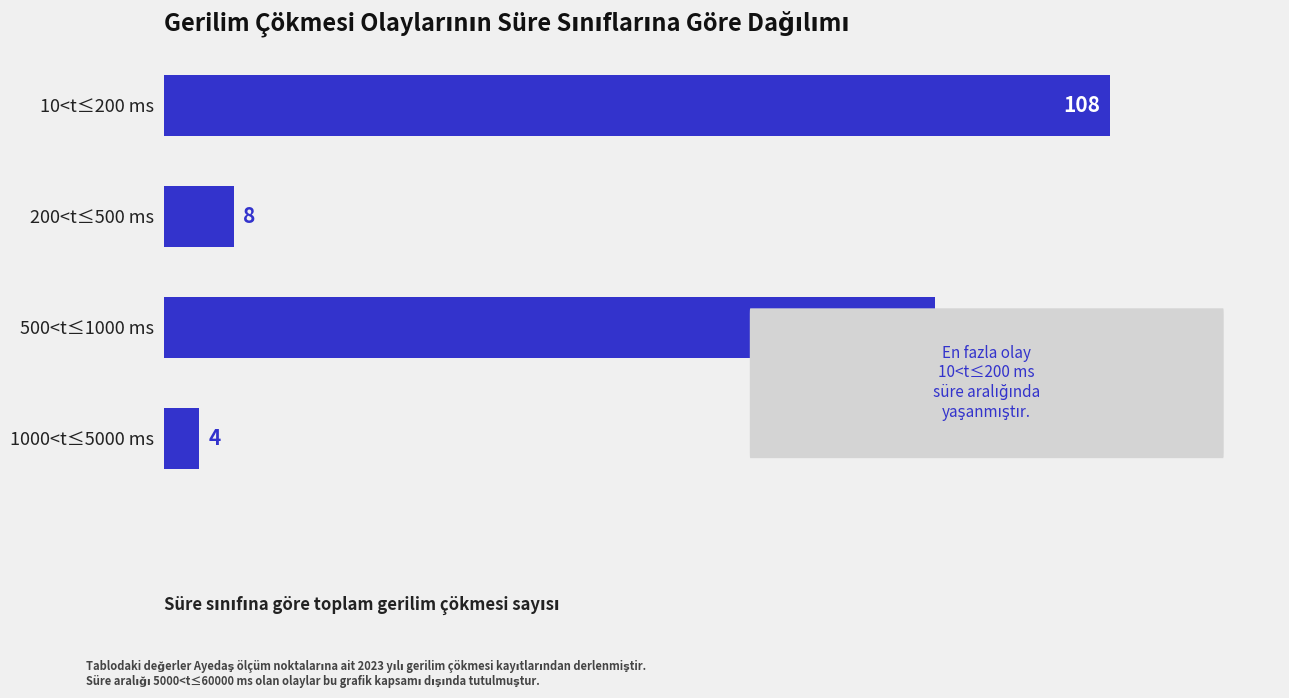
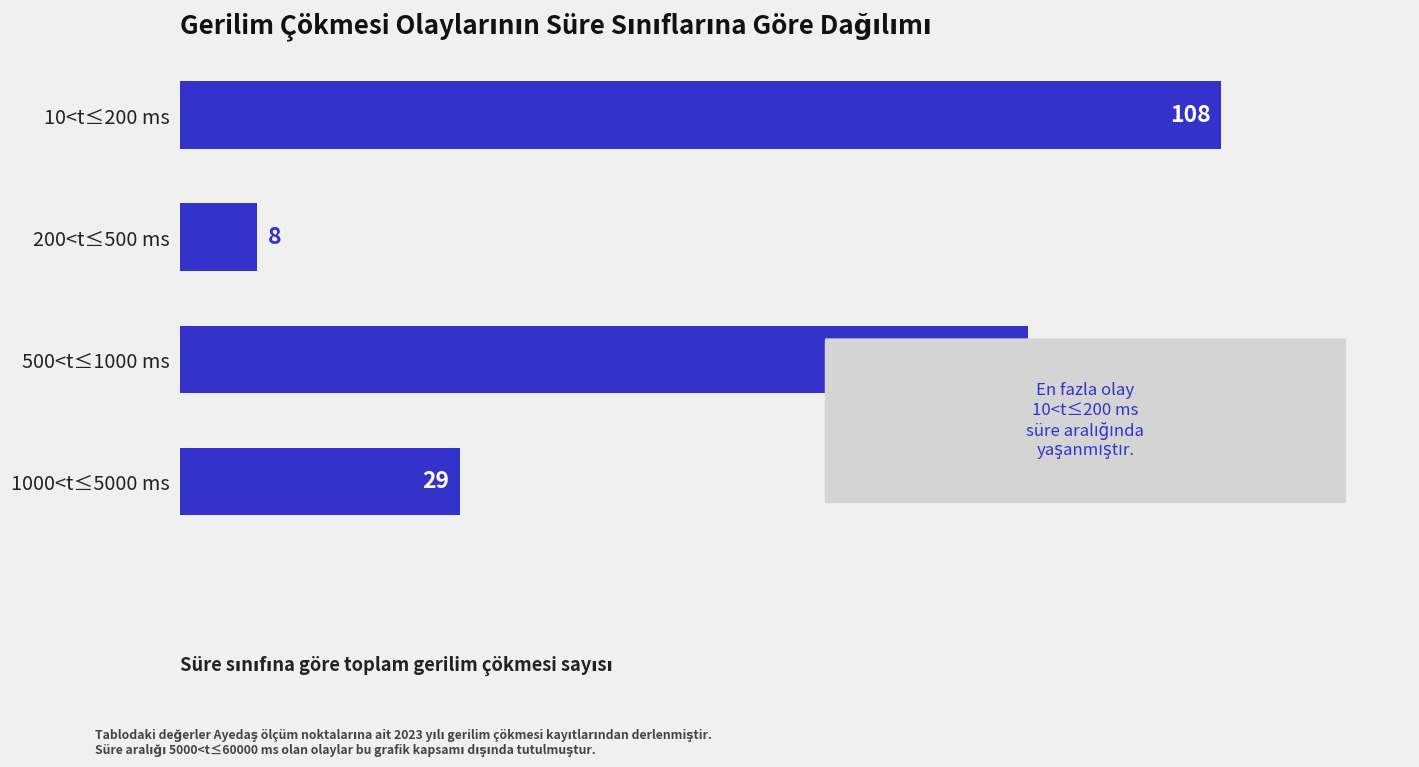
  {
    "10<t≤200 ms": 108,
    "200<t≤500 ms": 8,
-   "1000<t≤5000 ms": 4
+   "1000<t≤5000 ms": 29
  }
